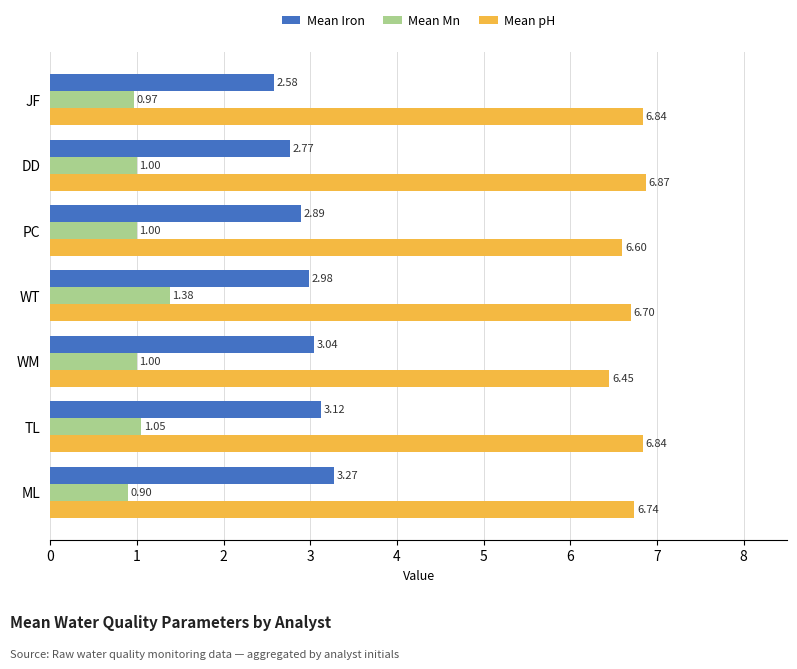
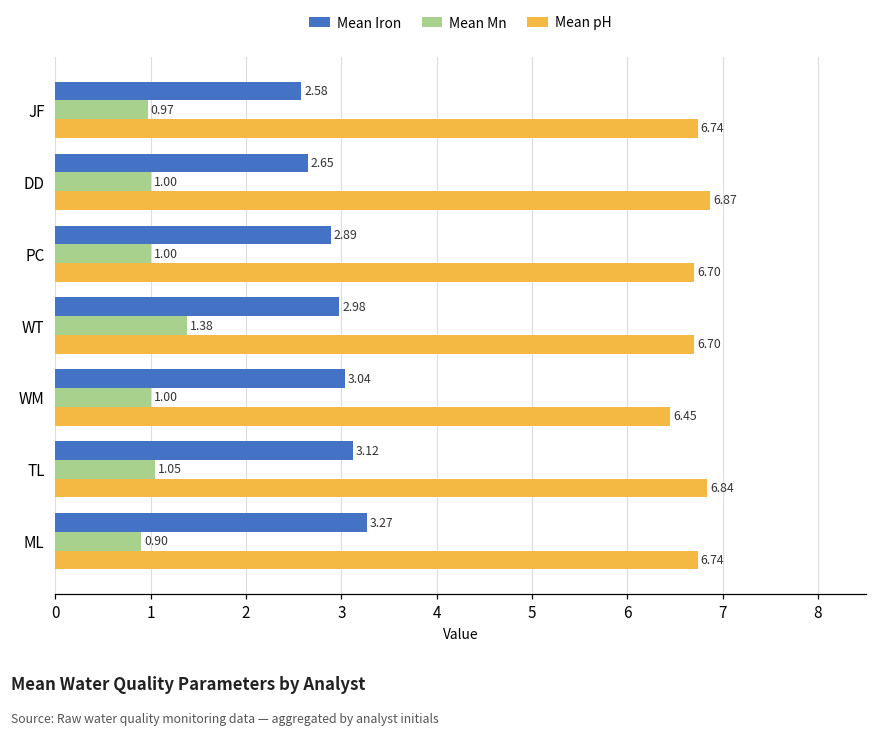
  {
    "Mean Iron": {
      "JF": 2.58,
-     "DD": 2.77,
+     "DD": 2.65,
      "PC": 2.89,
      "WT": 2.98,
      "WM": 3.04,
      "TL": 3.12,
      "ML": 3.27
    },
    "Mean Mn": {
      "JF": 0.97,
      "DD": 1.00,
      "PC": 1.00,
      "WT": 1.38,
      "WM": 1.00,
      "TL": 1.05,
      "ML": 0.90
    },
    "Mean pH": {
-     "JF": 6.84,
+     "JF": 6.74,
      "DD": 6.87,
-     "PC": 6.60,
+     "PC": 6.70,
      "WT": 6.70,
      "WM": 6.45,
      "TL": 6.84,
      "ML": 6.74
    }
  }
